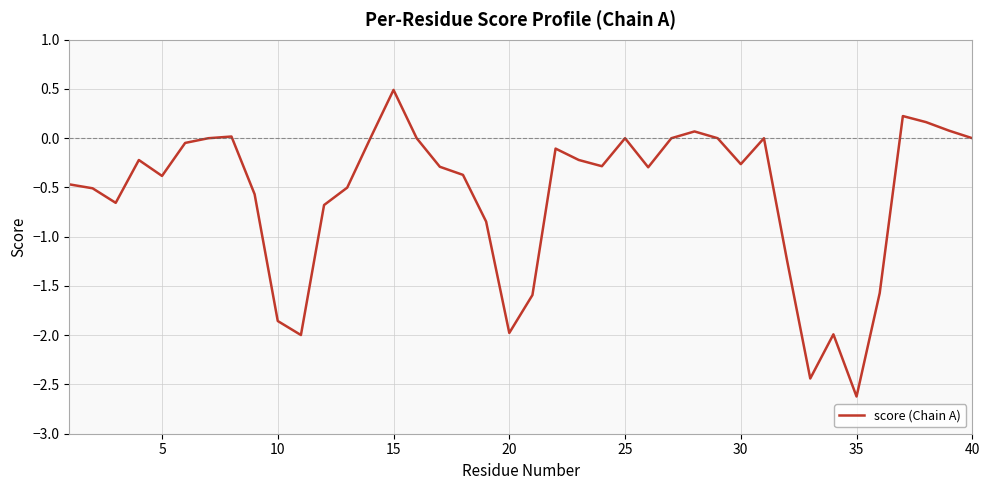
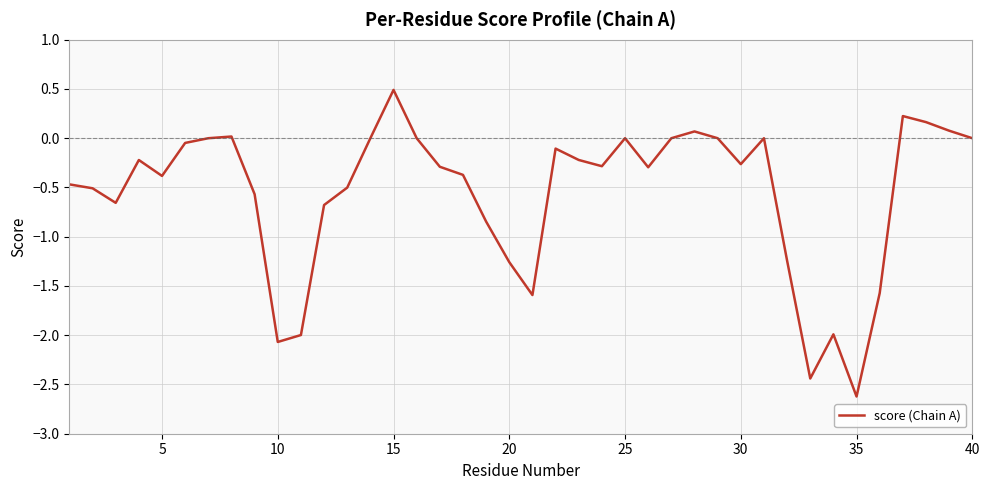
  {
    "5": -0.4,
-   "10": -1.9,
+   "10": -2.1,
    "15": 0.5,
-   "20": -2.0,
+   "20": -1.3,
    "25": 0.0,
    "30": -0.3,
    "35": -2.6,
    "40": 0.0
  }
